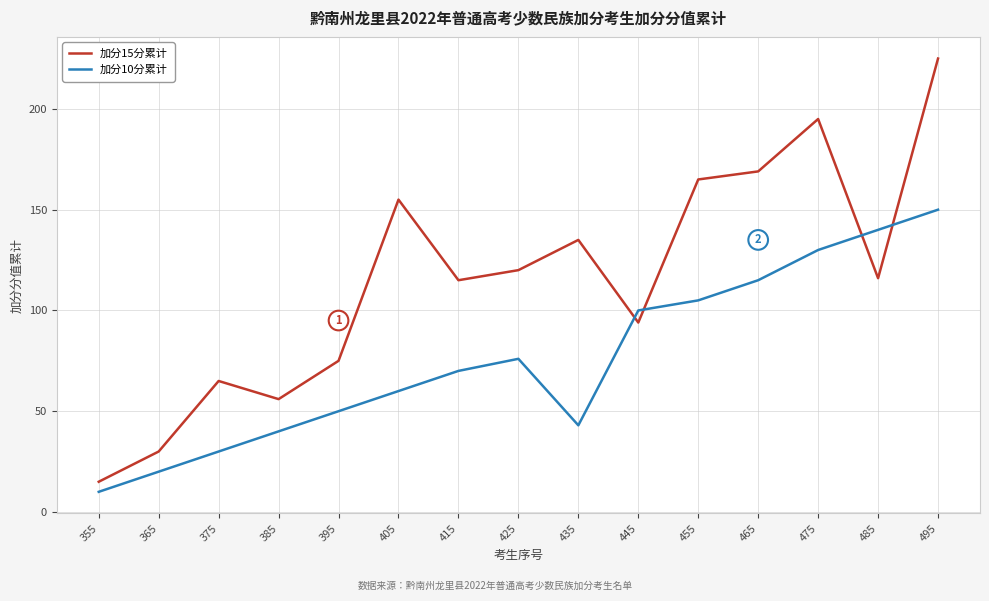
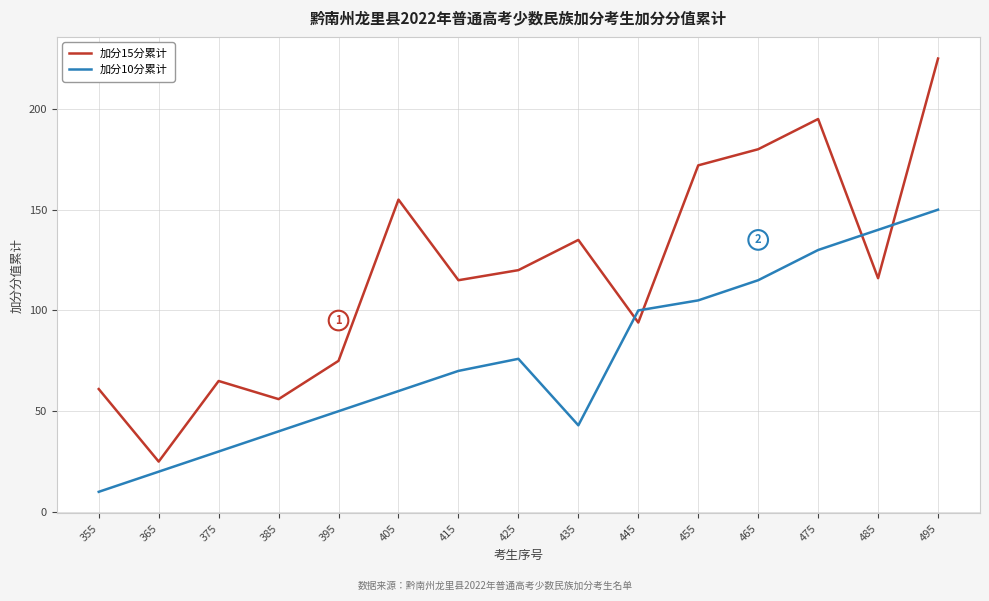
  {
    "加分15分累计": {
-     "355": 15,
-     "365": 30,
+     "355": 61,
+     "365": 25,
      "375": 65,
      "385": 56,
      "395": 75,
      "405": 155,
      "415": 115,
      "425": 120,
      "435": 135,
      "445": 94,
-     "455": 165,
-     "465": 169,
+     "455": 172,
+     "465": 180,
      "475": 195,
      "485": 116,
      "495": 225
    },
    "加分10分累计": {
      "355": 10,
      "365": 20,
      "375": 30,
      "385": 40,
      "395": 50,
      "405": 60,
      "415": 70,
      "425": 76,
      "435": 43,
      "445": 100,
      "455": 105,
      "465": 115,
      "475": 130,
      "485": 140,
      "495": 150
    }
  }
